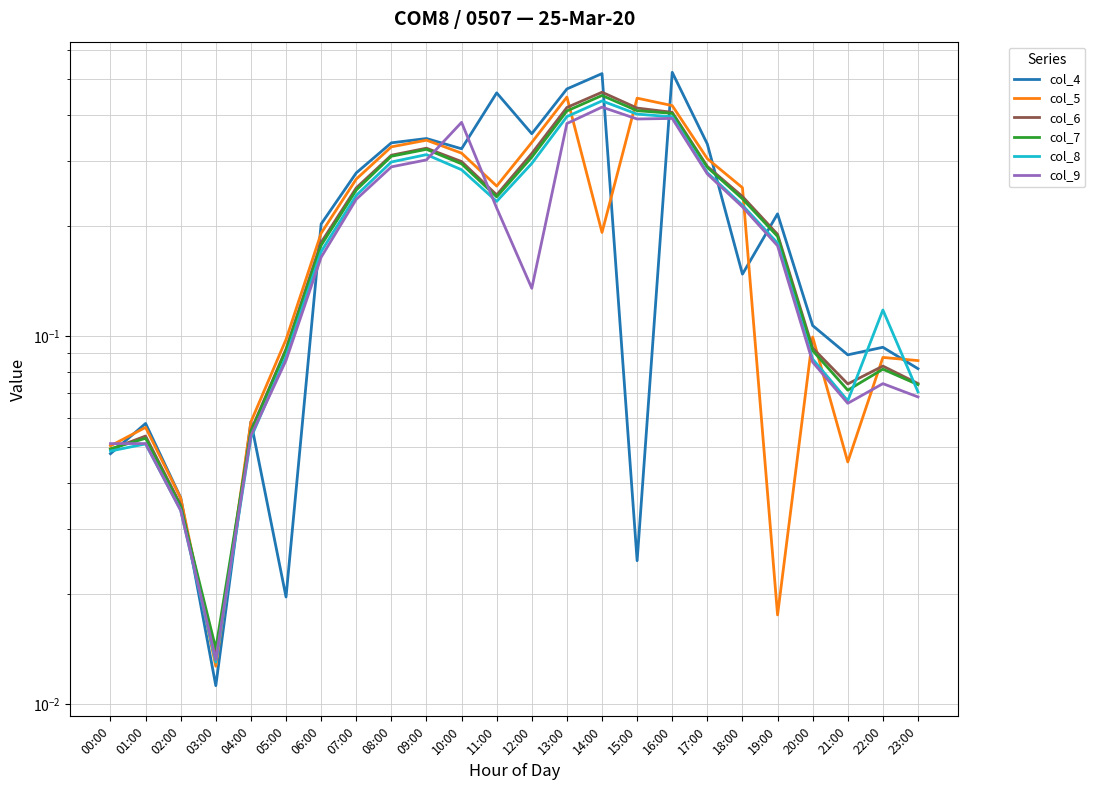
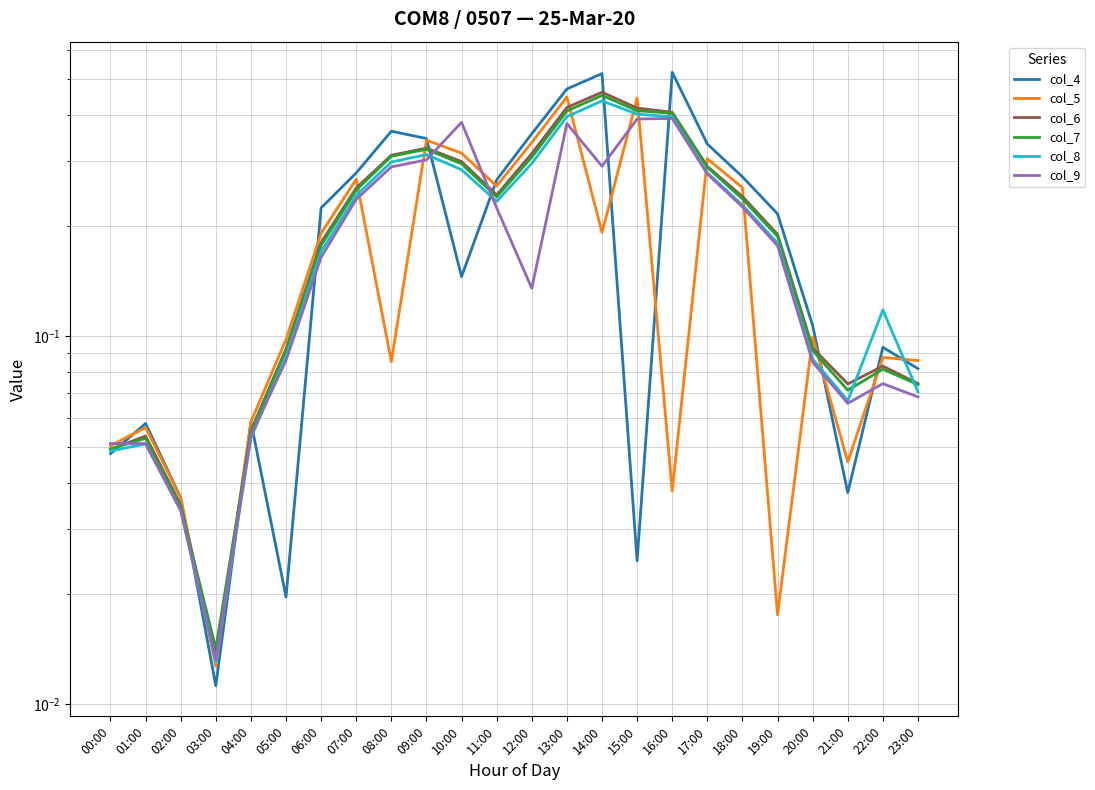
  {
    "col_4": {
      "00:00": 0.048,
      "01:00": 0.058,
      "03:00": 0.0112,
      "05:00": 0.020,
-     "06:00": 0.20,
+     "06:00": 0.22,
      "07:00": 0.28,
-     "08:00": 0.34,
-     "10:00": 0.32,
-     "11:00": 0.46,
+     "08:00": 0.36,
+     "10:00": 0.145,
+     "11:00": 0.27,
      "12:00": 0.36,
      "13:00": 0.47,
      "14:00": 0.52,
      "15:00": 0.025,
      "16:00": 0.52,
      "17:00": 0.33,
-     "18:00": 0.148,
+     "18:00": 0.27,
      "19:00": 0.22,
      "20:00": 0.107,
-     "21:00": 0.089,
+     "21:00": 0.038,
      "22:00": 0.093,
      "23:00": 0.082
    },
    "col_5": {
      "01:00": 0.057,
      "03:00": 0.0127,
      "05:00": 0.098,
      "06:00": 0.19,
      "07:00": 0.27,
-     "08:00": 0.33,
+     "08:00": 0.085,
      "10:00": 0.31,
      "11:00": 0.26,
      "12:00": 0.34,
      "13:00": 0.45,
      "14:00": 0.19,
      "15:00": 0.44,
-     "16:00": 0.42,
+     "16:00": 0.038,
      "17:00": 0.30,
      "18:00": 0.25,
      "19:00": 0.017,
      "20:00": 0.100,
      "21:00": 0.046,
      "22:00": 0.088,
      "23:00": 0.086
    },
    "col_6": {
      "06:00": 0.18,
      "12:00": 0.31,
      "13:00": 0.42,
      "14:00": 0.46,
      "15:00": 0.42,
      "20:00": 0.093,
      "21:00": 0.074,
      "22:00": 0.083
    },
    "col_7": {
      "03:00": 0.014,
      "06:00": 0.18,
      "12:00": 0.31,
      "13:00": 0.41,
      "14:00": 0.45,
      "15:00": 0.41,
      "20:00": 0.091,
      "21:00": 0.071,
      "22:00": 0.081
    },
    "col_8": {
      "03:00": 0.013,
      "05:00": 0.088,
      "06:00": 0.17,
      "07:00": 0.24,
      "08:00": 0.30,
      "09:00": 0.31,
      "10:00": 0.28,
      "11:00": 0.23,
      "12:00": 0.30,
      "13:00": 0.40,
      "14:00": 0.44,
      "15:00": 0.40,
      "19:00": 0.18,
      "20:00": 0.087,
      "22:00": 0.118,
      "23:00": 0.071
    },
    "col_9": {
      "05:00": 0.086,
      "06:00": 0.16,
      "07:00": 0.24,
      "08:00": 0.29,
      "09:00": 0.30,
      "10:00": 0.38,
      "11:00": 0.22,
      "12:00": 0.135,
      "13:00": 0.38,
-     "14:00": 0.42,
+     "14:00": 0.29,
      "15:00": 0.39,
      "19:00": 0.18,
      "20:00": 0.085,
      "22:00": 0.074,
      "23:00": 0.068
    }
  }
